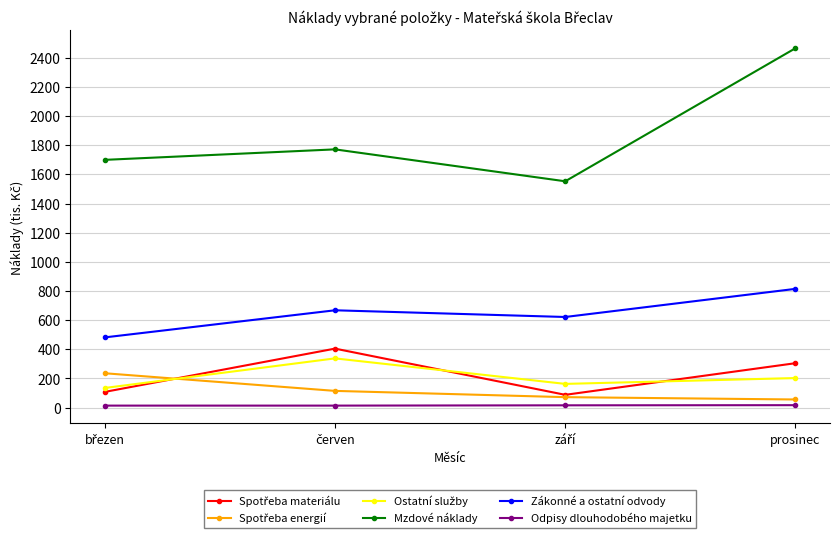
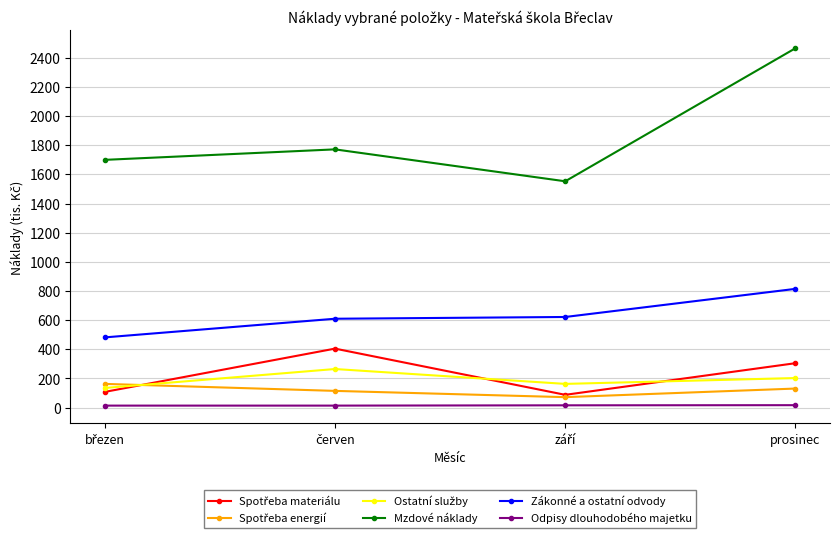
  {
    "Spotřeba materiálu": {
      "březen": 110,
      "červen": 410,
      "prosinec": 310
    },
    "Spotřeba energií": {
-     "březen": 240,
+     "březen": 160,
      "červen": 120,
-     "prosinec": 60
+     "prosinec": 130
    },
    "Ostatní služby": {
      "březen": 140,
-     "červen": 340,
+     "červen": 270,
      "září": 160,
      "prosinec": 200
    },
    "Mzdové náklady": {
      "březen": 1700,
      "červen": 1770,
      "září": 1550,
      "prosinec": 2470
    },
    "Zákonné a ostatní odvody": {
      "březen": 480,
-     "červen": 670,
+     "červen": 610,
      "září": 620,
      "prosinec": 820
    },
    "Odpisy dlouhodobého majetku": {
      "březen": 10,
      "červen": 10,
      "září": 20,
      "prosinec": 20
    }
  }
